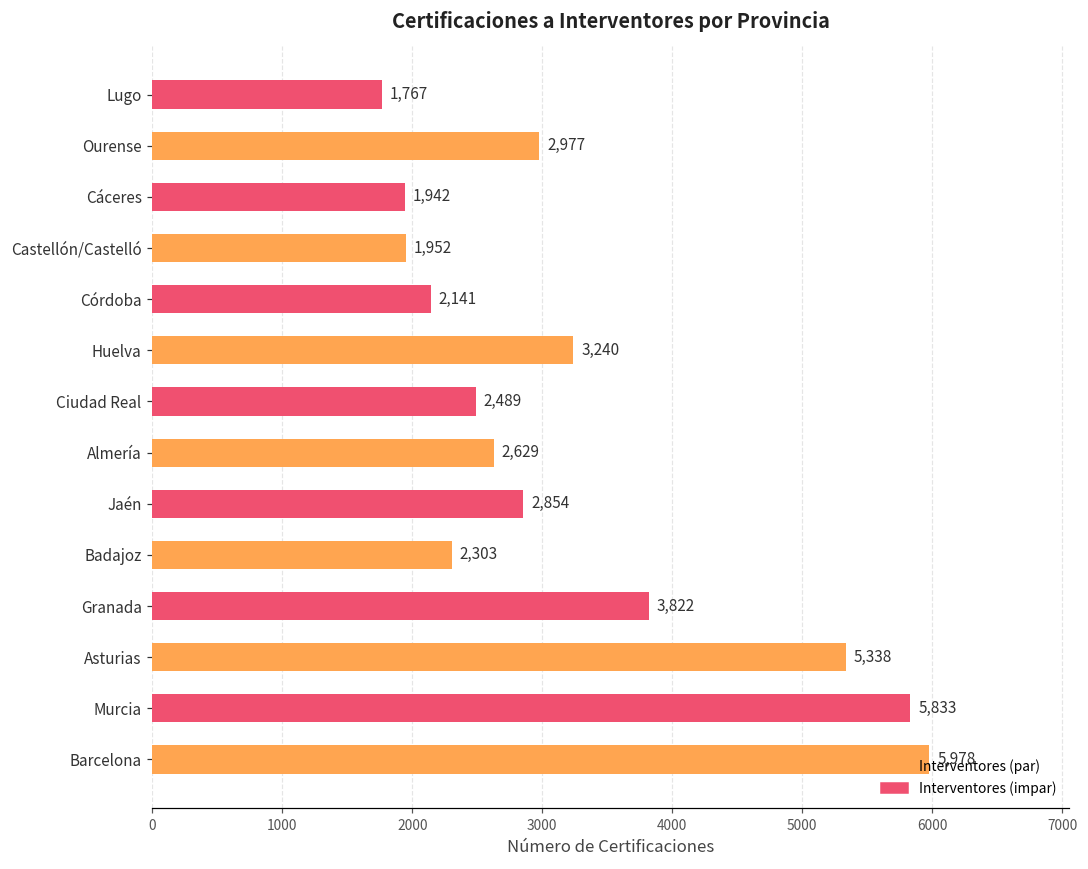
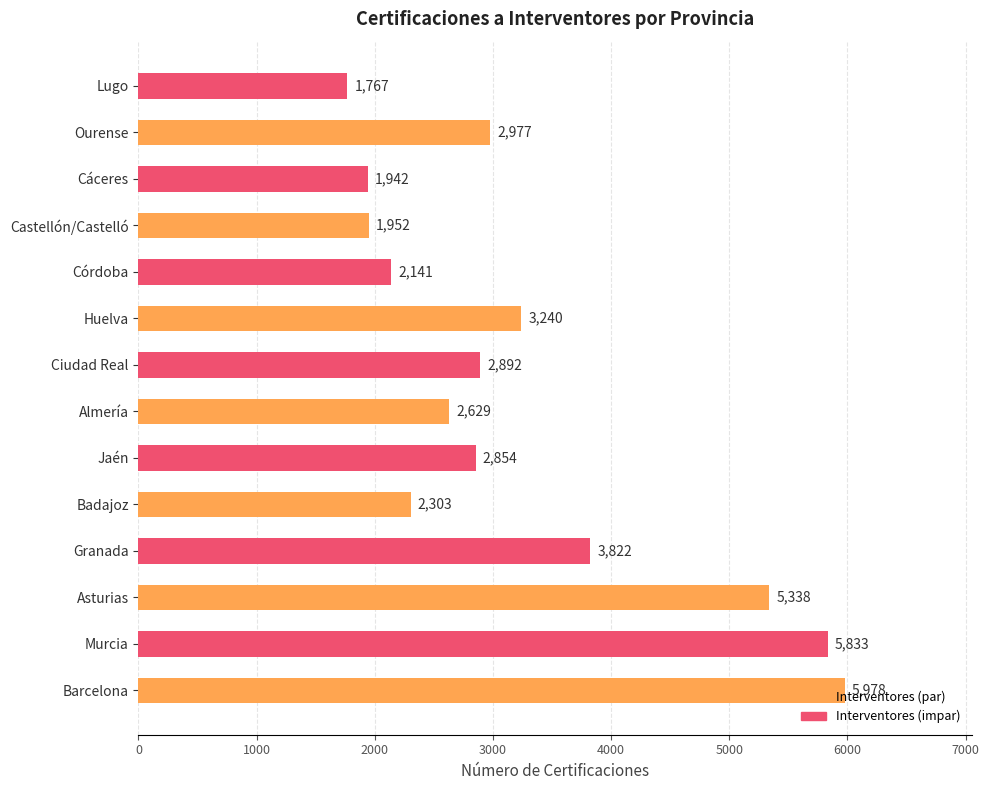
  {
    "Lugo": "1,767",
    "Ourense": "2,977",
    "Cáceres": "1,942",
    "Castellón/Castelló": "1,952",
    "Córdoba": "2,141",
    "Huelva": "3,240",
-   "Ciudad Real": "2,489",
+   "Ciudad Real": "2,892",
    "Almería": "2,629",
    "Jaén": "2,854",
    "Badajoz": "2,303",
    "Granada": "3,822",
    "Asturias": "5,338",
    "Murcia": "5,833",
    "Barcelona": "5,978"
  }
